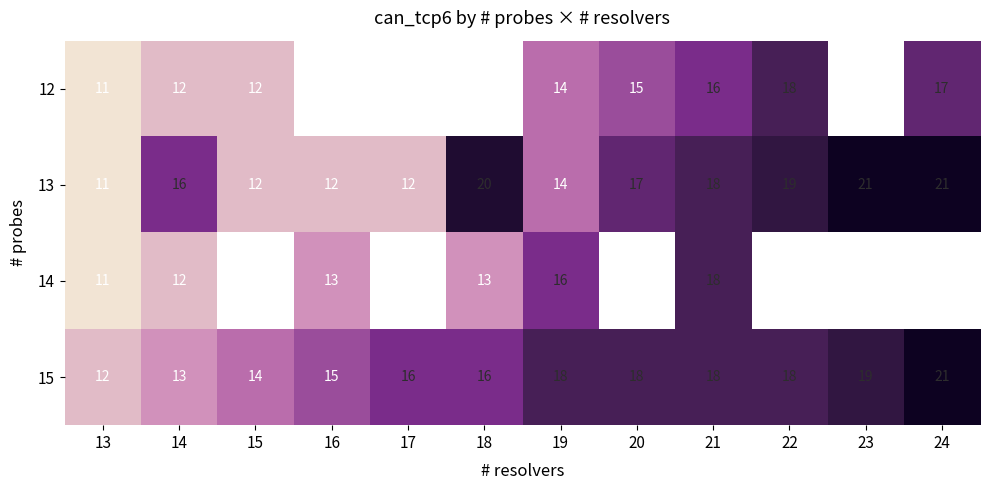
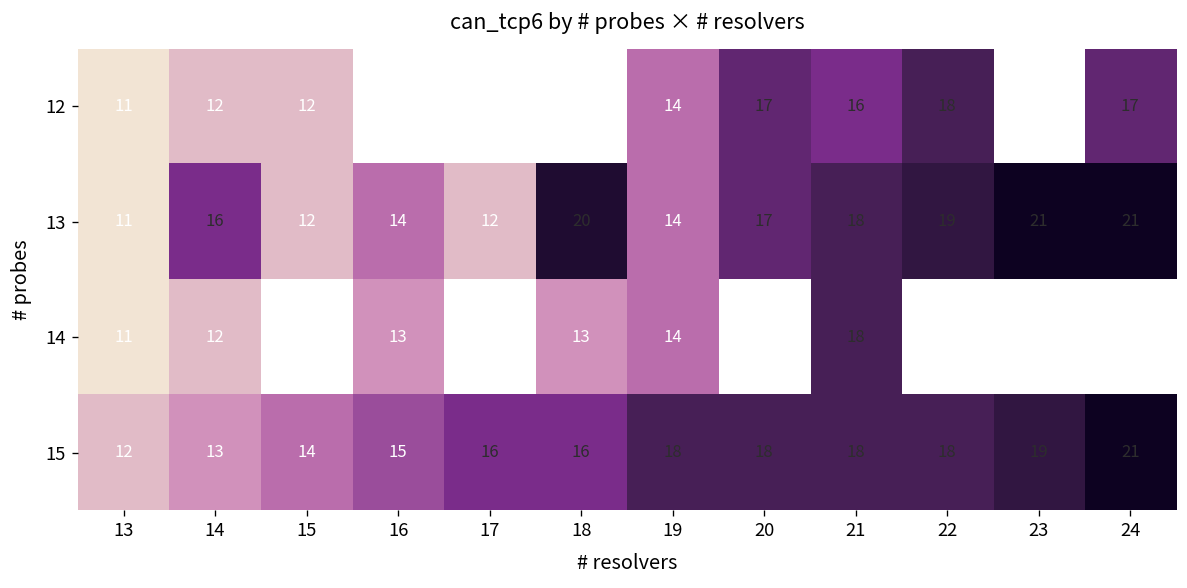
  {
    "12": {
      "14": 12,
      "15": 12,
      "19": 14,
-     "20": 15,
+     "20": 17,
      "21": 16,
      "24": 17
    },
    "13": {
      "14": 16,
      "15": 12,
-     "16": 12,
+     "16": 14,
      "17": 12,
      "19": 14,
      "20": 17
    },
    "14": {
      "14": 12,
      "16": 13,
      "18": 13,
-     "19": 16
+     "19": 14
    },
    "15": {
      "13": 12,
      "14": 13,
      "15": 14,
      "16": 15,
      "17": 16,
      "18": 16
    }
  }
